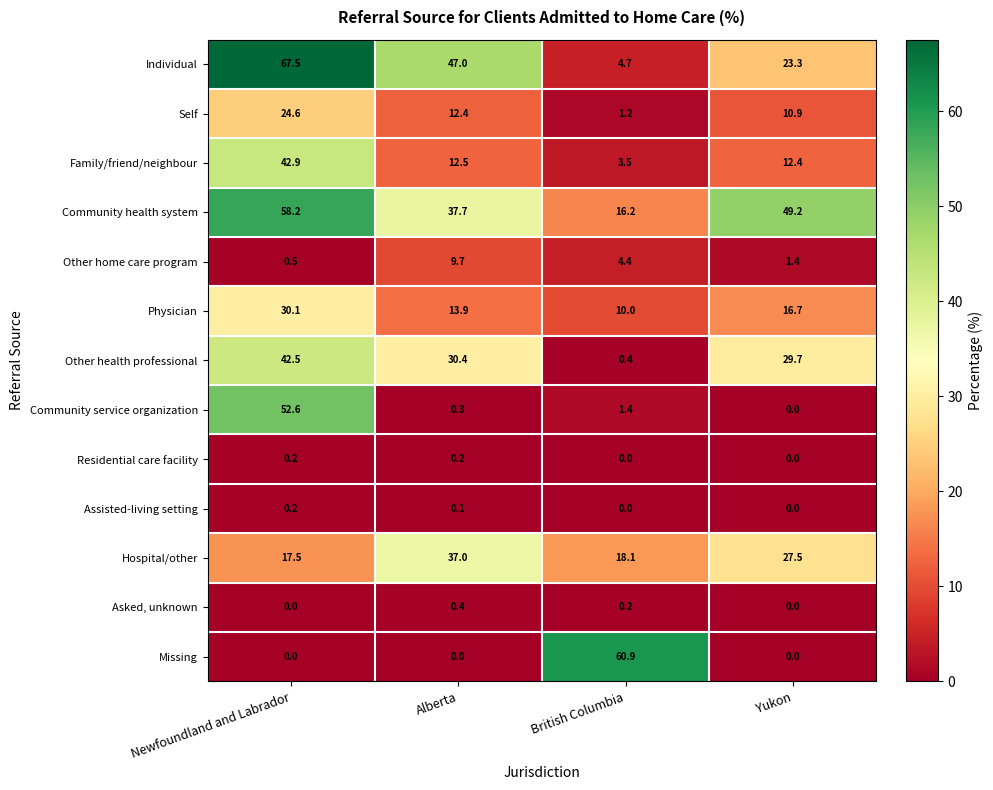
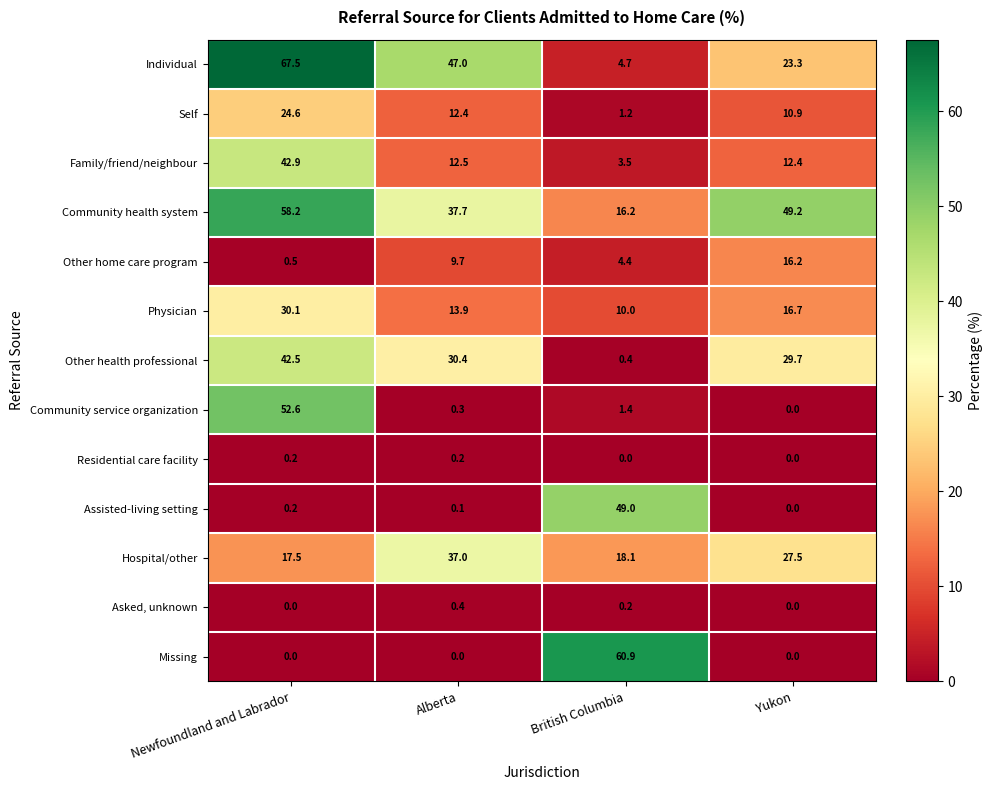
  {
    "Individual": {
      "Newfoundland and Labrador": 67.5,
      "Alberta": 47.0,
      "British Columbia": 4.7,
      "Yukon": 23.3
    },
    "Self": {
      "Newfoundland and Labrador": 24.6,
      "Alberta": 12.4,
      "British Columbia": 1.2,
      "Yukon": 10.9
    },
    "Family/friend/neighbour": {
      "Newfoundland and Labrador": 42.9,
      "Alberta": 12.5,
      "British Columbia": 3.5,
      "Yukon": 12.4
    },
    "Community health system": {
      "Newfoundland and Labrador": 58.2,
      "Alberta": 37.7,
      "British Columbia": 16.2,
      "Yukon": 49.2
    },
    "Other home care program": {
      "Newfoundland and Labrador": 0.5,
      "Alberta": 9.7,
      "British Columbia": 4.4,
-     "Yukon": 1.4
+     "Yukon": 16.2
    },
    "Physician": {
      "Newfoundland and Labrador": 30.1,
      "Alberta": 13.9,
      "British Columbia": 10.0,
      "Yukon": 16.7
    },
    "Other health professional": {
      "Newfoundland and Labrador": 42.5,
      "Alberta": 30.4,
      "British Columbia": 0.4,
      "Yukon": 29.7
    },
    "Community service organization": {
      "Newfoundland and Labrador": 52.6,
      "Alberta": 0.3,
      "British Columbia": 1.4,
      "Yukon": 0.0
    },
    "Residential care facility": {
      "Newfoundland and Labrador": 0.2,
      "Alberta": 0.2,
      "British Columbia": 0.0,
      "Yukon": 0.0
    },
    "Assisted-living setting": {
      "Newfoundland and Labrador": 0.2,
      "Alberta": 0.1,
-     "British Columbia": 0.0,
+     "British Columbia": 49.0,
      "Yukon": 0.0
    },
    "Hospital/other": {
      "Newfoundland and Labrador": 17.5,
      "Alberta": 37.0,
      "British Columbia": 18.1,
      "Yukon": 27.5
    },
    "Asked, unknown": {
      "Newfoundland and Labrador": 0.0,
      "Alberta": 0.4,
      "British Columbia": 0.2,
      "Yukon": 0.0
    },
    "Missing": {
      "Newfoundland and Labrador": 0.0,
      "Alberta": 0.0,
      "British Columbia": 60.9,
      "Yukon": 0.0
    }
  }
